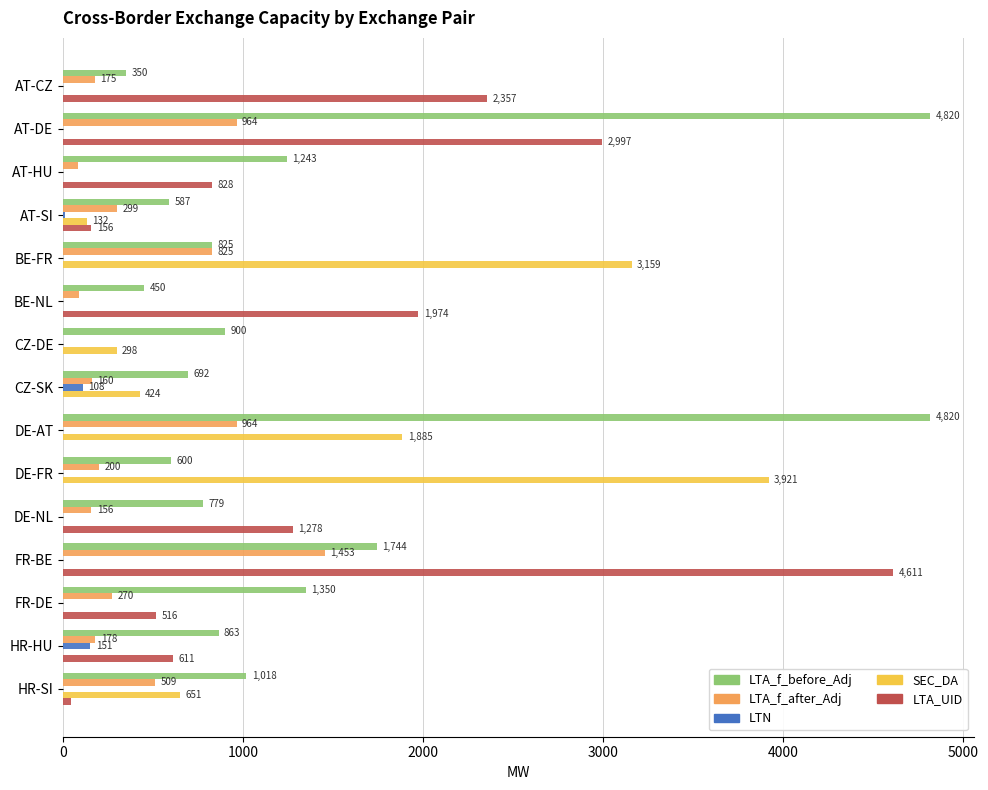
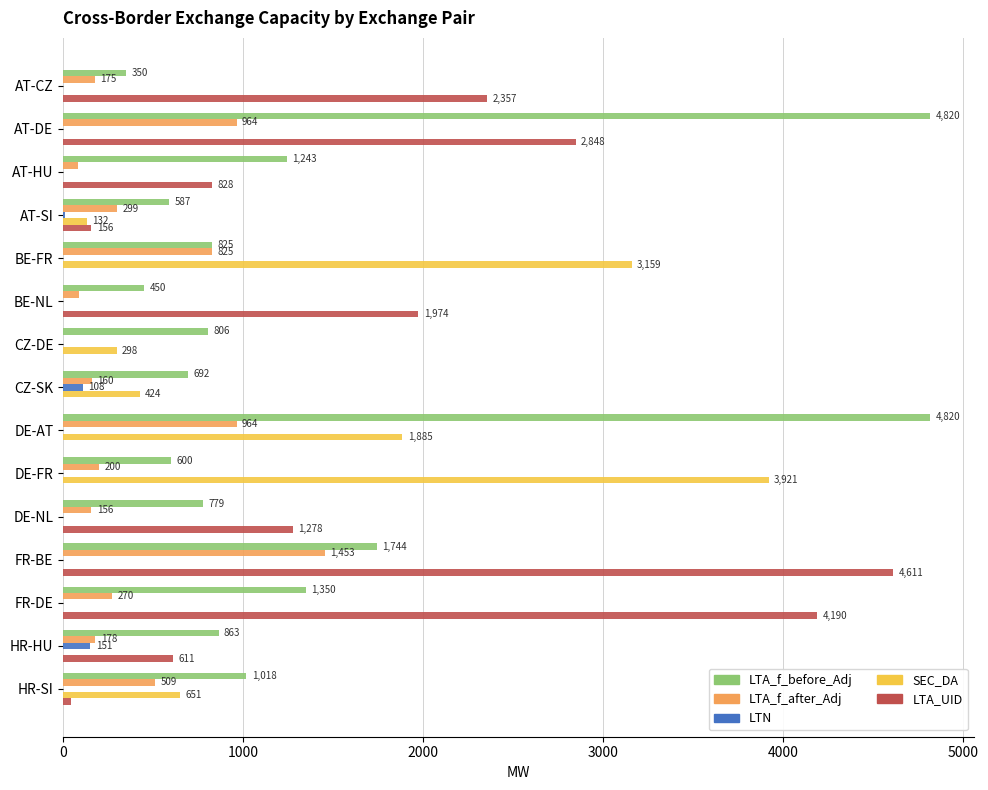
  {
    "LTA_f_before_Adj": {
      "AT-CZ": "350",
      "AT-DE": "4,820",
      "AT-HU": "1,243",
      "AT-SI": "587",
      "BE-NL": "450",
-     "CZ-DE": "900",
+     "CZ-DE": "806",
      "CZ-SK": "692",
      "DE-AT": "4,820",
      "DE-FR": "600",
      "DE-NL": "779",
      "FR-BE": "1,744",
      "FR-DE": "1,350",
      "HR-HU": "863",
      "HR-SI": "1,018"
    },
    "LTN": {
      "AT-CZ": "0",
      "AT-DE": "0",
      "AT-HU": "0",
      "BE-FR": "0",
      "BE-NL": "0",
      "CZ-DE": "0",
      "DE-AT": "0",
      "DE-FR": "0",
      "DE-NL": "0",
      "FR-BE": "0",
      "FR-DE": "0",
      "HR-SI": "0"
    },
    "LTA_UID": {
      "AT-CZ": "2,357",
-     "AT-DE": "2,997",
+     "AT-DE": "2,848",
      "AT-HU": "828",
      "BE-NL": "1,974",
      "DE-NL": "1,278",
      "FR-BE": "4,611",
-     "FR-DE": "516",
+     "FR-DE": "4,190",
      "HR-HU": "611"
    }
  }
